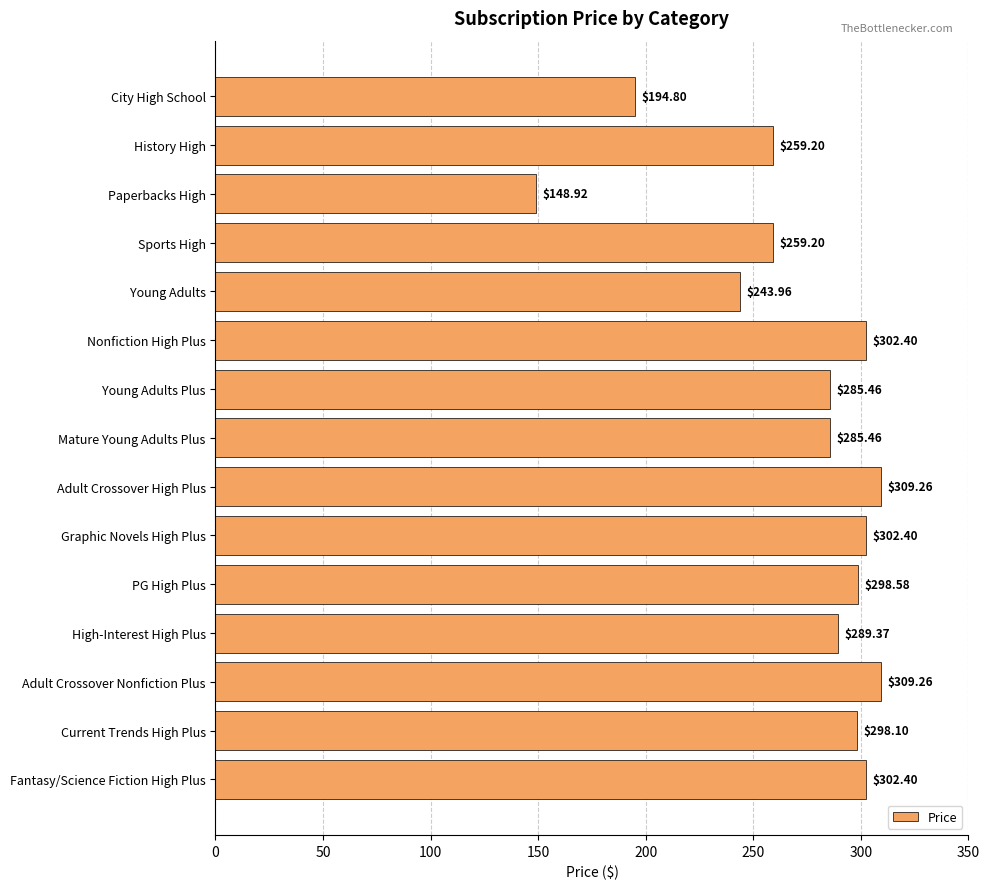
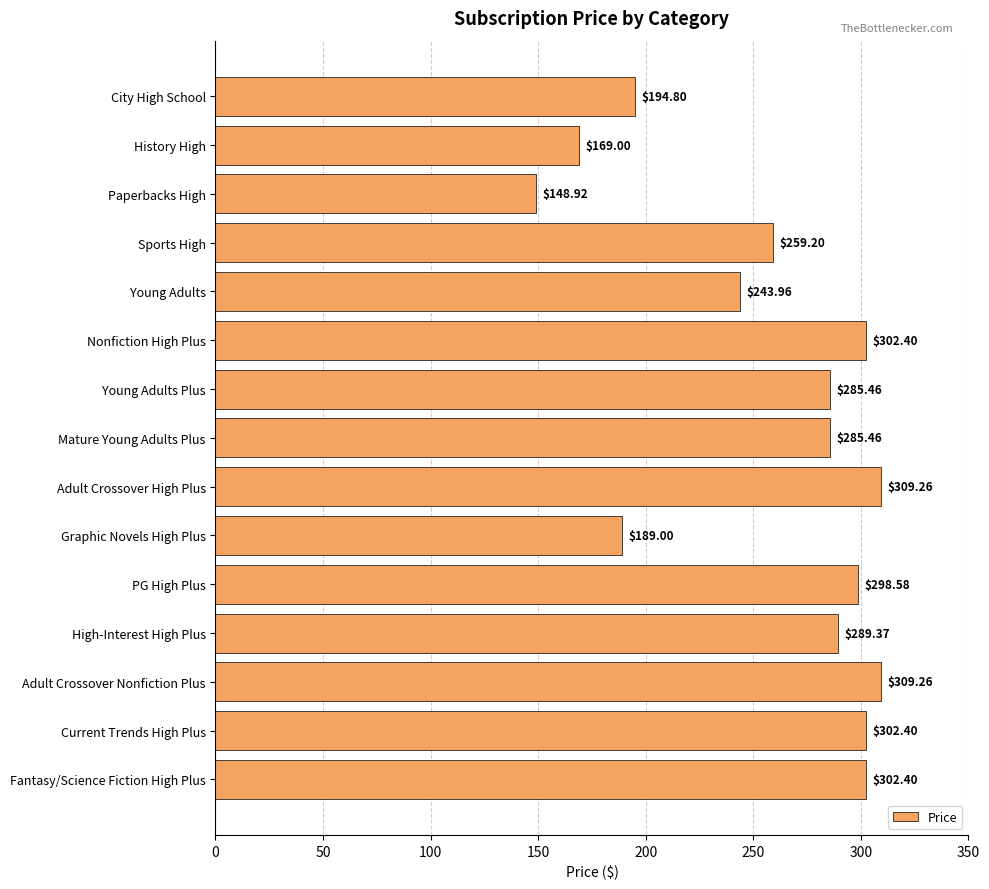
  {
    "City High School": "$194.80",
-   "History High": "$259.20",
+   "History High": "$169.00",
    "Paperbacks High": "$148.92",
    "Sports High": "$259.20",
    "Young Adults": "$243.96",
    "Nonfiction High Plus": "$302.40",
    "Young Adults Plus": "$285.46",
    "Mature Young Adults Plus": "$285.46",
    "Adult Crossover High Plus": "$309.26",
-   "Graphic Novels High Plus": "$302.40",
+   "Graphic Novels High Plus": "$189.00",
    "PG High Plus": "$298.58",
    "High-Interest High Plus": "$289.37",
    "Adult Crossover Nonfiction Plus": "$309.26",
-   "Current Trends High Plus": "$298.10",
+   "Current Trends High Plus": "$302.40",
    "Fantasy/Science Fiction High Plus": "$302.40"
  }
